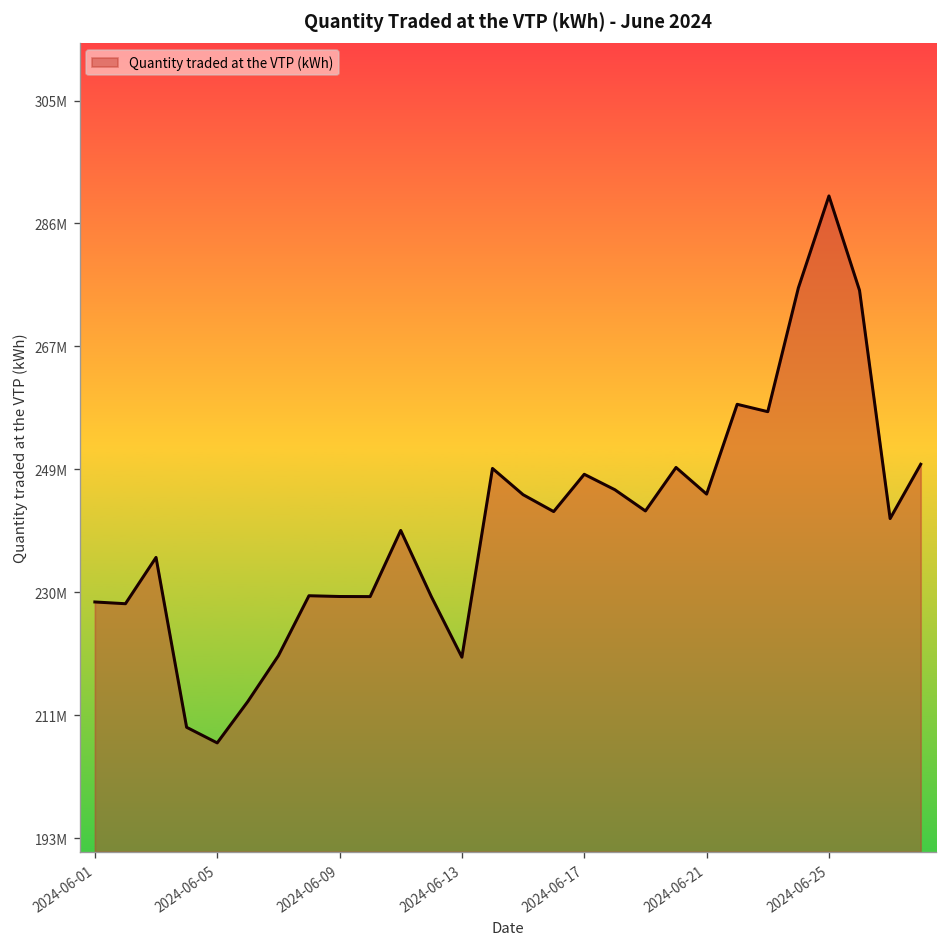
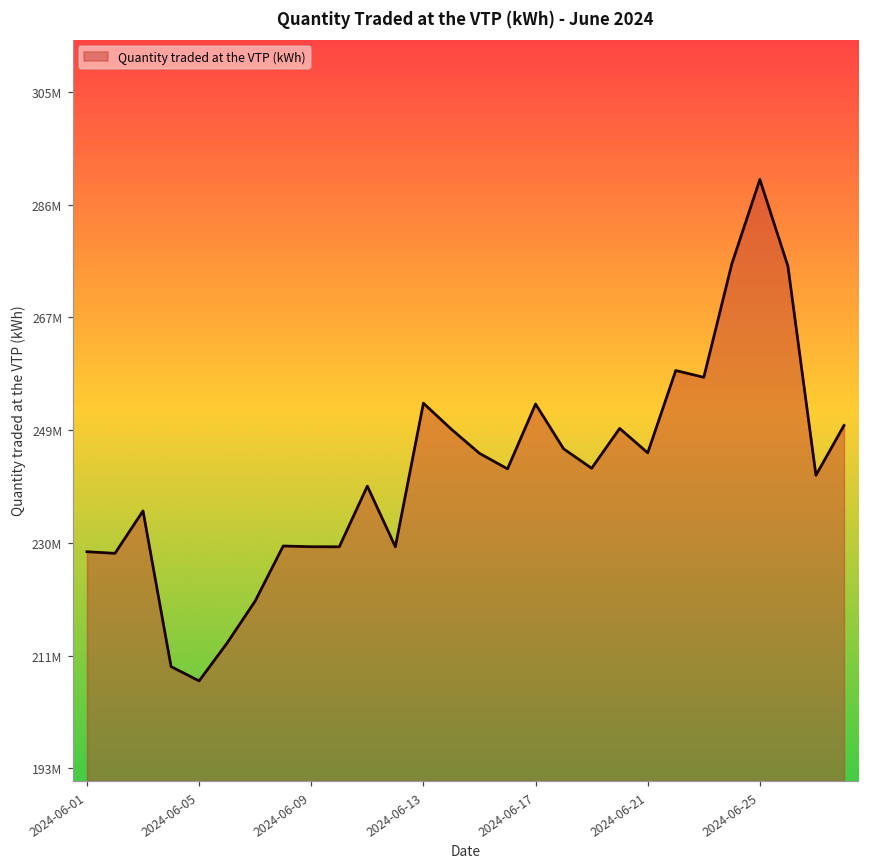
  {
    "2024-06-01": 228000000,
    "2024-06-05": 207000000,
    "2024-06-09": 229000000,
-   "2024-06-13": 220000000,
-   "2024-06-17": 248000000,
+   "2024-06-13": 253000000,
+   "2024-06-17": 253000000,
    "2024-06-21": 245000000,
    "2024-06-25": 290000000
  }
